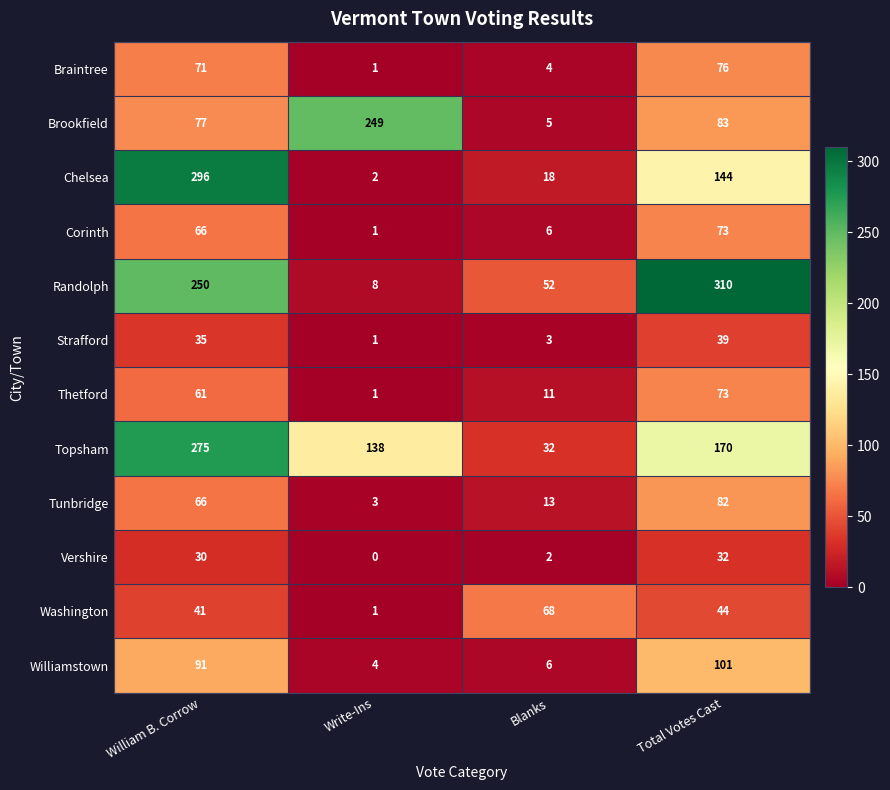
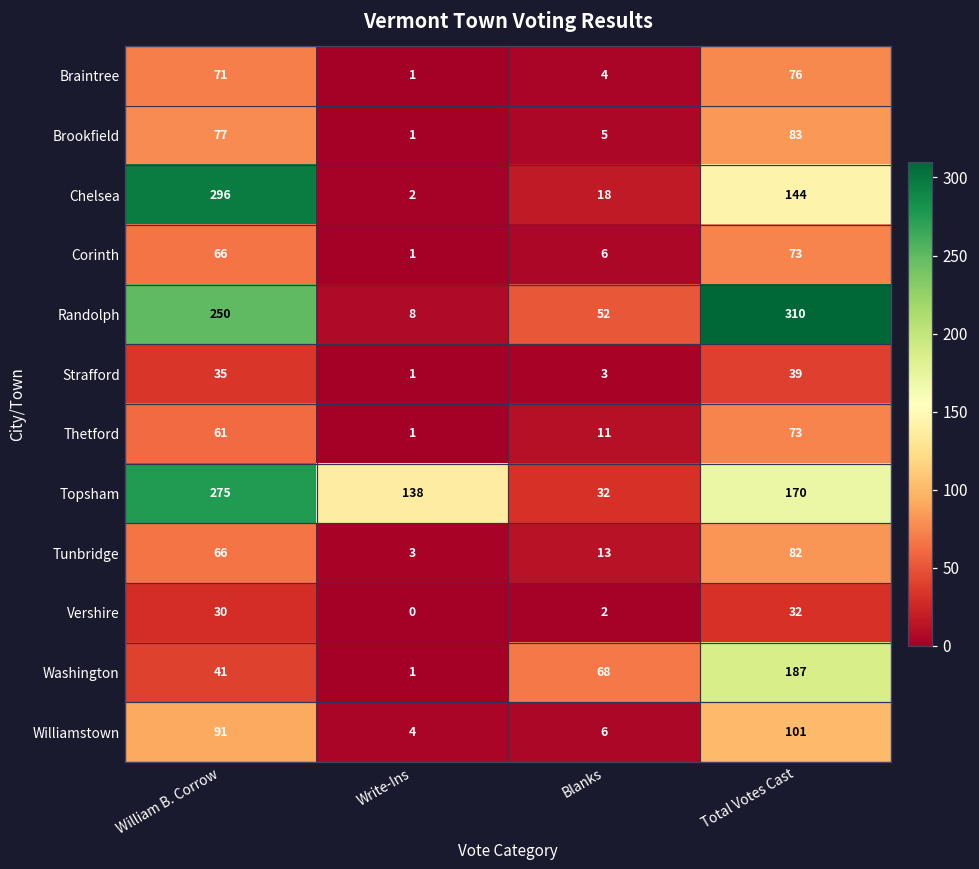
  {
    "Braintree": {
      "William B. Corrow": 71,
      "Write-Ins": 1,
      "Blanks": 4,
      "Total Votes Cast": 76
    },
    "Brookfield": {
      "William B. Corrow": 77,
-     "Write-Ins": 249,
+     "Write-Ins": 1,
      "Blanks": 5,
      "Total Votes Cast": 83
    },
    "Chelsea": {
      "William B. Corrow": 296,
      "Write-Ins": 2,
      "Blanks": 18,
      "Total Votes Cast": 144
    },
    "Corinth": {
      "William B. Corrow": 66,
      "Write-Ins": 1,
      "Blanks": 6,
      "Total Votes Cast": 73
    },
    "Randolph": {
      "William B. Corrow": 250,
      "Write-Ins": 8,
      "Blanks": 52,
      "Total Votes Cast": 310
    },
    "Strafford": {
      "William B. Corrow": 35,
      "Write-Ins": 1,
      "Blanks": 3,
      "Total Votes Cast": 39
    },
    "Thetford": {
      "William B. Corrow": 61,
      "Write-Ins": 1,
      "Blanks": 11,
      "Total Votes Cast": 73
    },
    "Topsham": {
      "William B. Corrow": 275,
      "Write-Ins": 138,
      "Blanks": 32,
      "Total Votes Cast": 170
    },
    "Tunbridge": {
      "William B. Corrow": 66,
      "Write-Ins": 3,
      "Blanks": 13,
      "Total Votes Cast": 82
    },
    "Vershire": {
      "William B. Corrow": 30,
      "Write-Ins": 0,
      "Blanks": 2,
      "Total Votes Cast": 32
    },
    "Washington": {
      "William B. Corrow": 41,
      "Write-Ins": 1,
      "Blanks": 68,
-     "Total Votes Cast": 44
+     "Total Votes Cast": 187
    },
    "Williamstown": {
      "William B. Corrow": 91,
      "Write-Ins": 4,
      "Blanks": 6,
      "Total Votes Cast": 101
    }
  }
